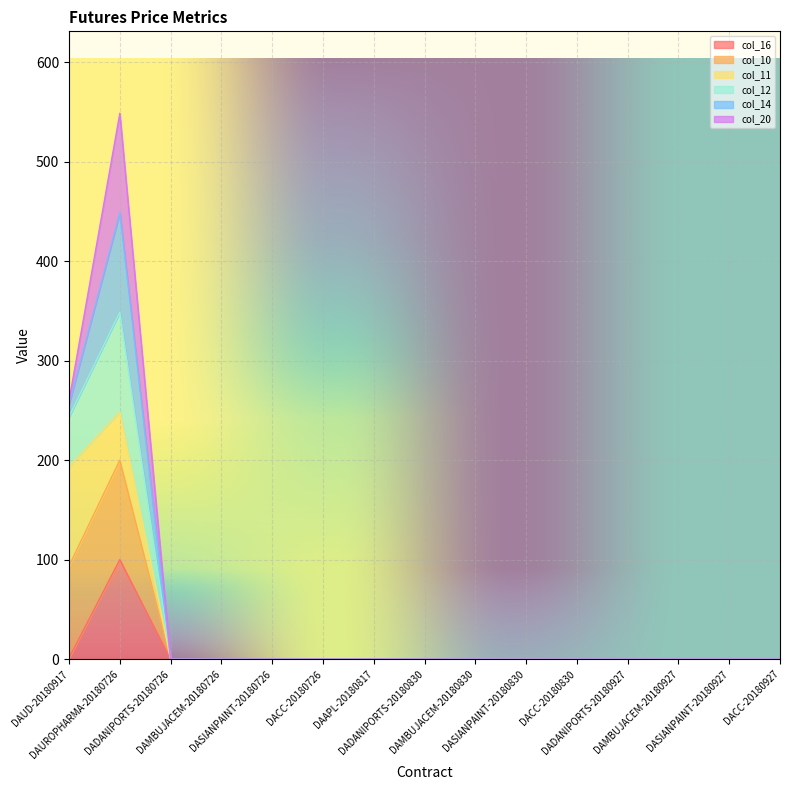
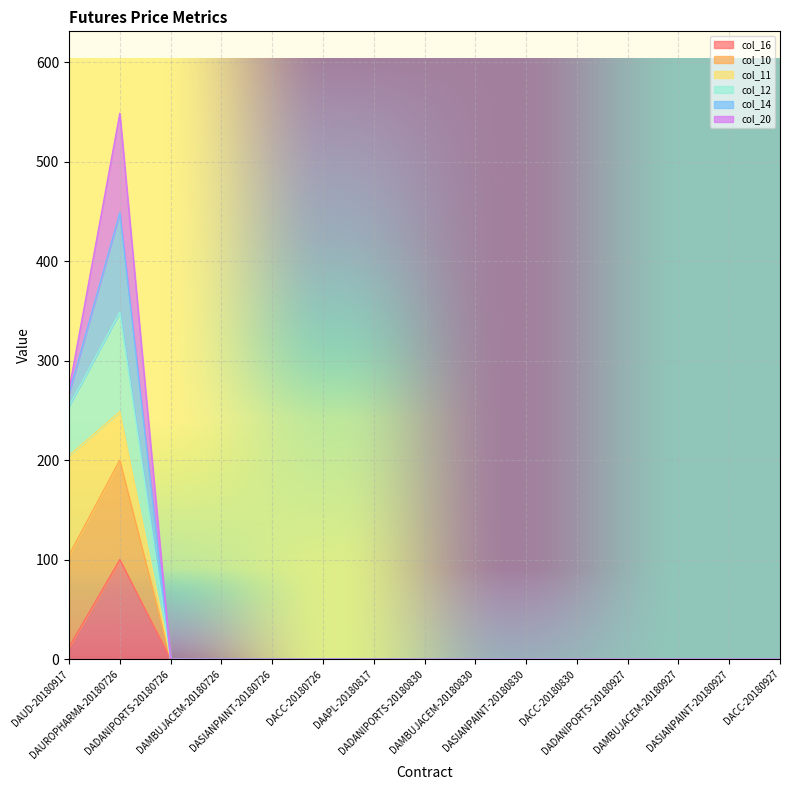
  {
    "col_16": {
-     "DAUD-20180917": 0,
+     "DAUD-20180917": 10,
      "DAUROPHARMA-20180726": 100
    },
    "col_10": {
      "DAUD-20180917": 90,
      "DAUROPHARMA-20180726": 100
    },
    "col_11": {
      "DAUD-20180917": 100,
      "DAUROPHARMA-20180726": 50
    },
    "col_12": {
      "DAUD-20180917": 50,
      "DAUROPHARMA-20180726": 100
    },
    "col_14": {
      "DAUD-20180917": 10,
      "DAUROPHARMA-20180726": 100
    },
    "col_20": {
      "DAUD-20180917": 0,
      "DAUROPHARMA-20180726": 100
    }
  }
